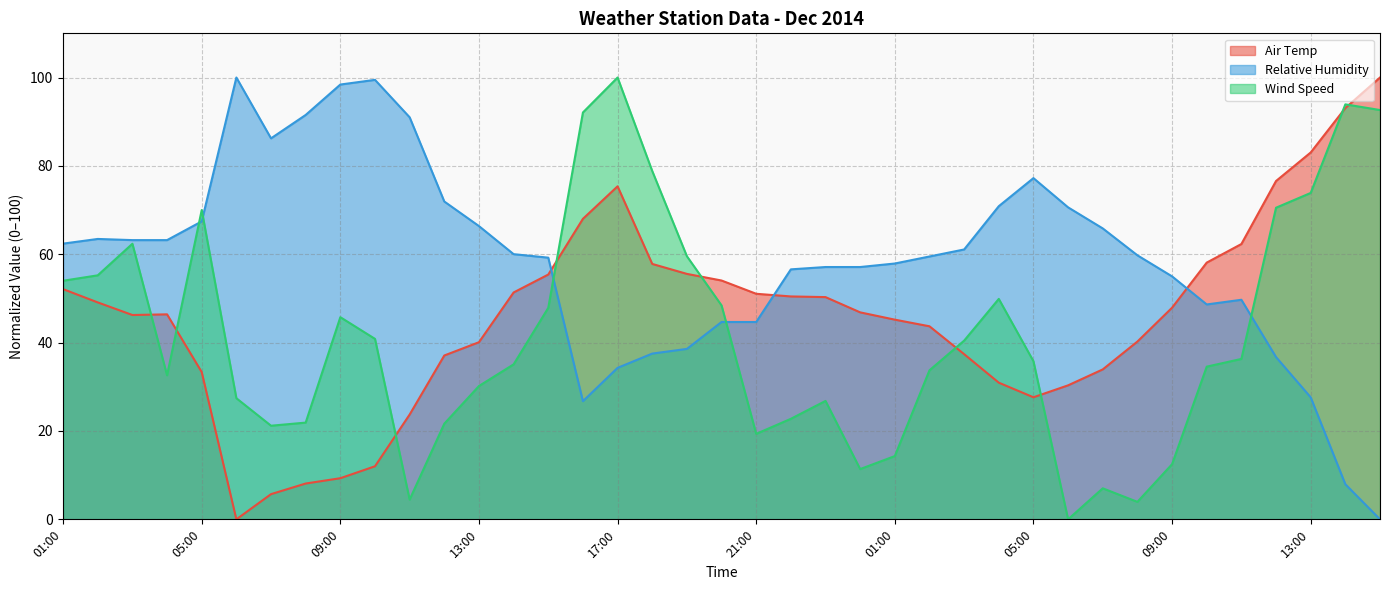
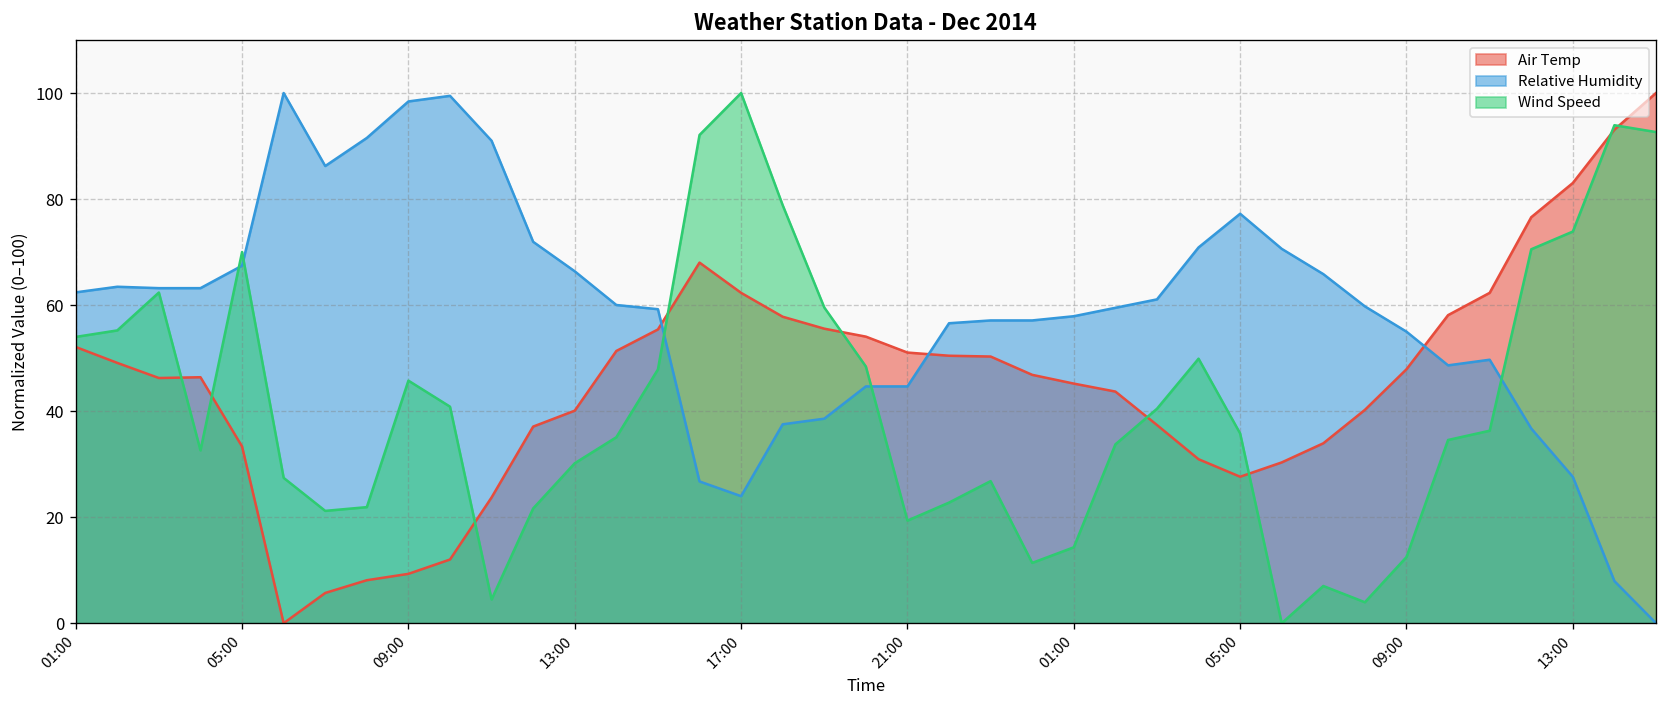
  {
    "Air Temp": {
-     "17:00": 75,
+     "17:00": 62,
      "21:00": 51
    },
    "Relative Humidity": {
-     "17:00": 34,
+     "17:00": 24,
      "21:00": 45
    },
    "Wind Speed": {
      "17:00": 100,
      "21:00": 19
    }
  }
